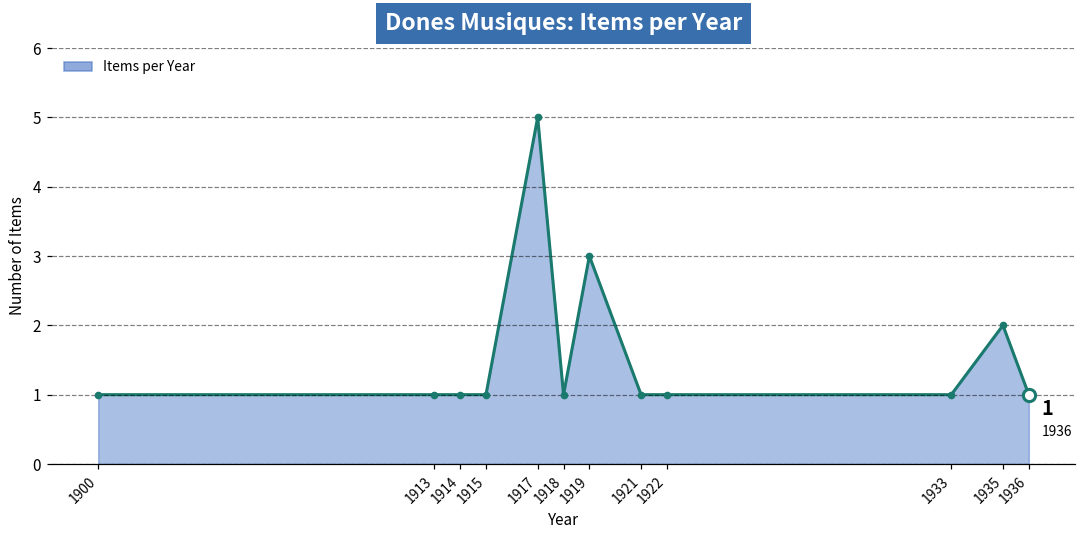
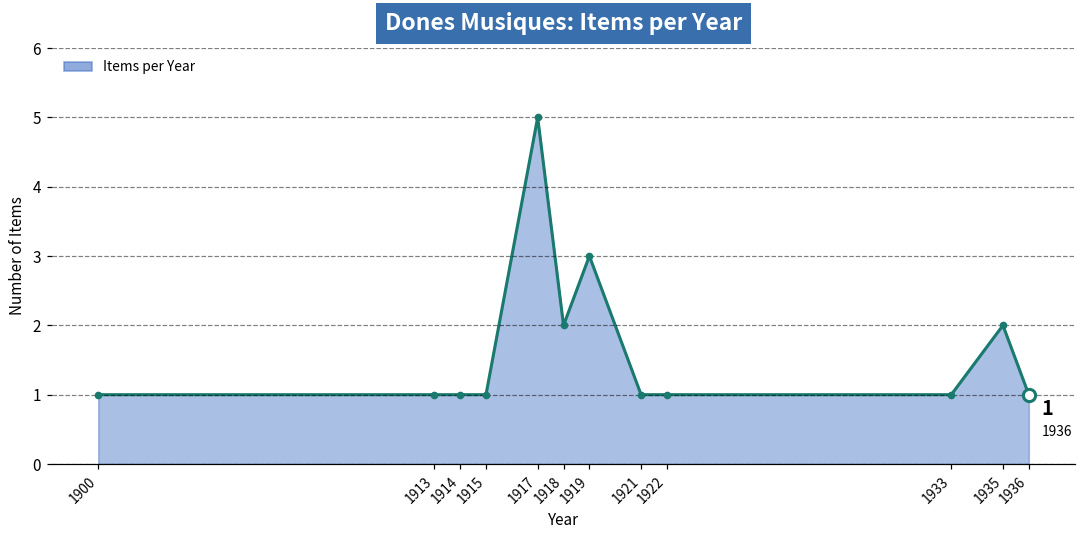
  {
    "Items per Year": {
      "1900": 1,
      "1913": 1,
      "1914": 1,
      "1915": 1,
      "1917": 5,
-     "1918": 1,
+     "1918": 2,
      "1919": 3,
      "1921": 1,
      "1922": 1,
      "1933": 1,
      "1935": 2
    }
  }
